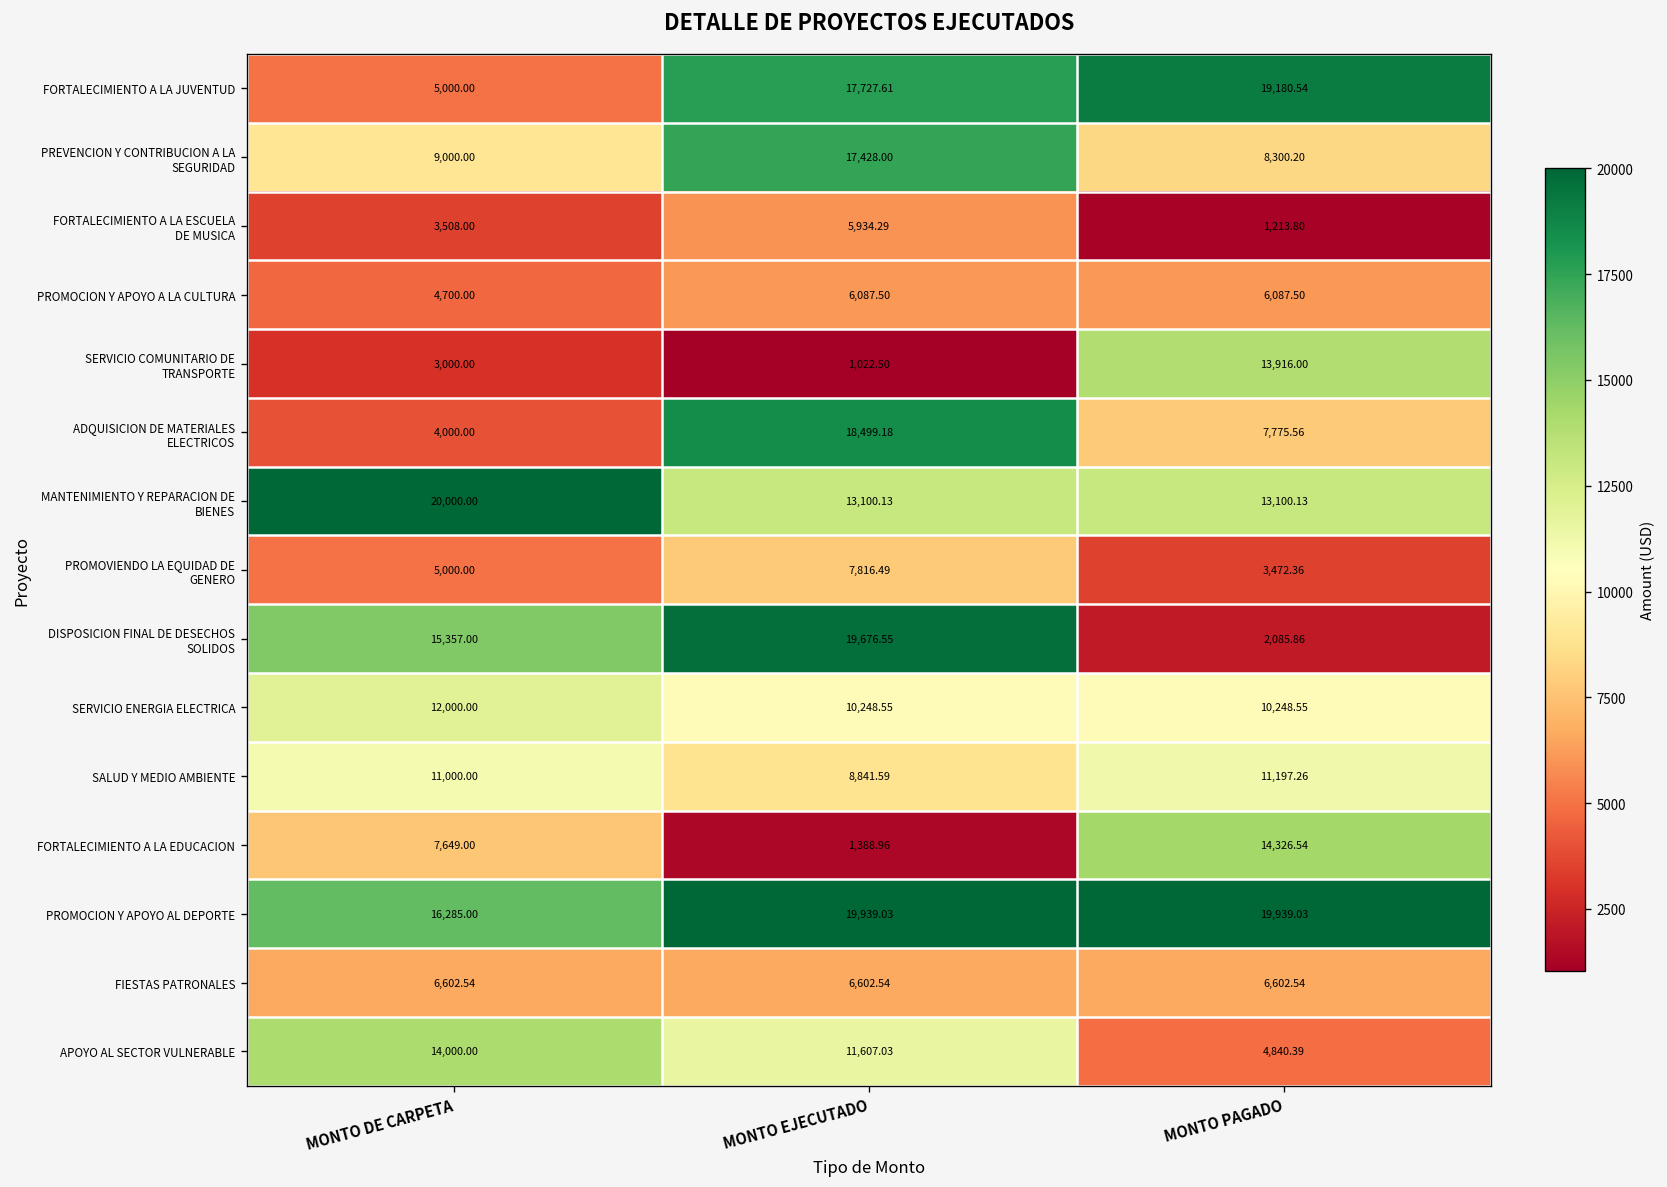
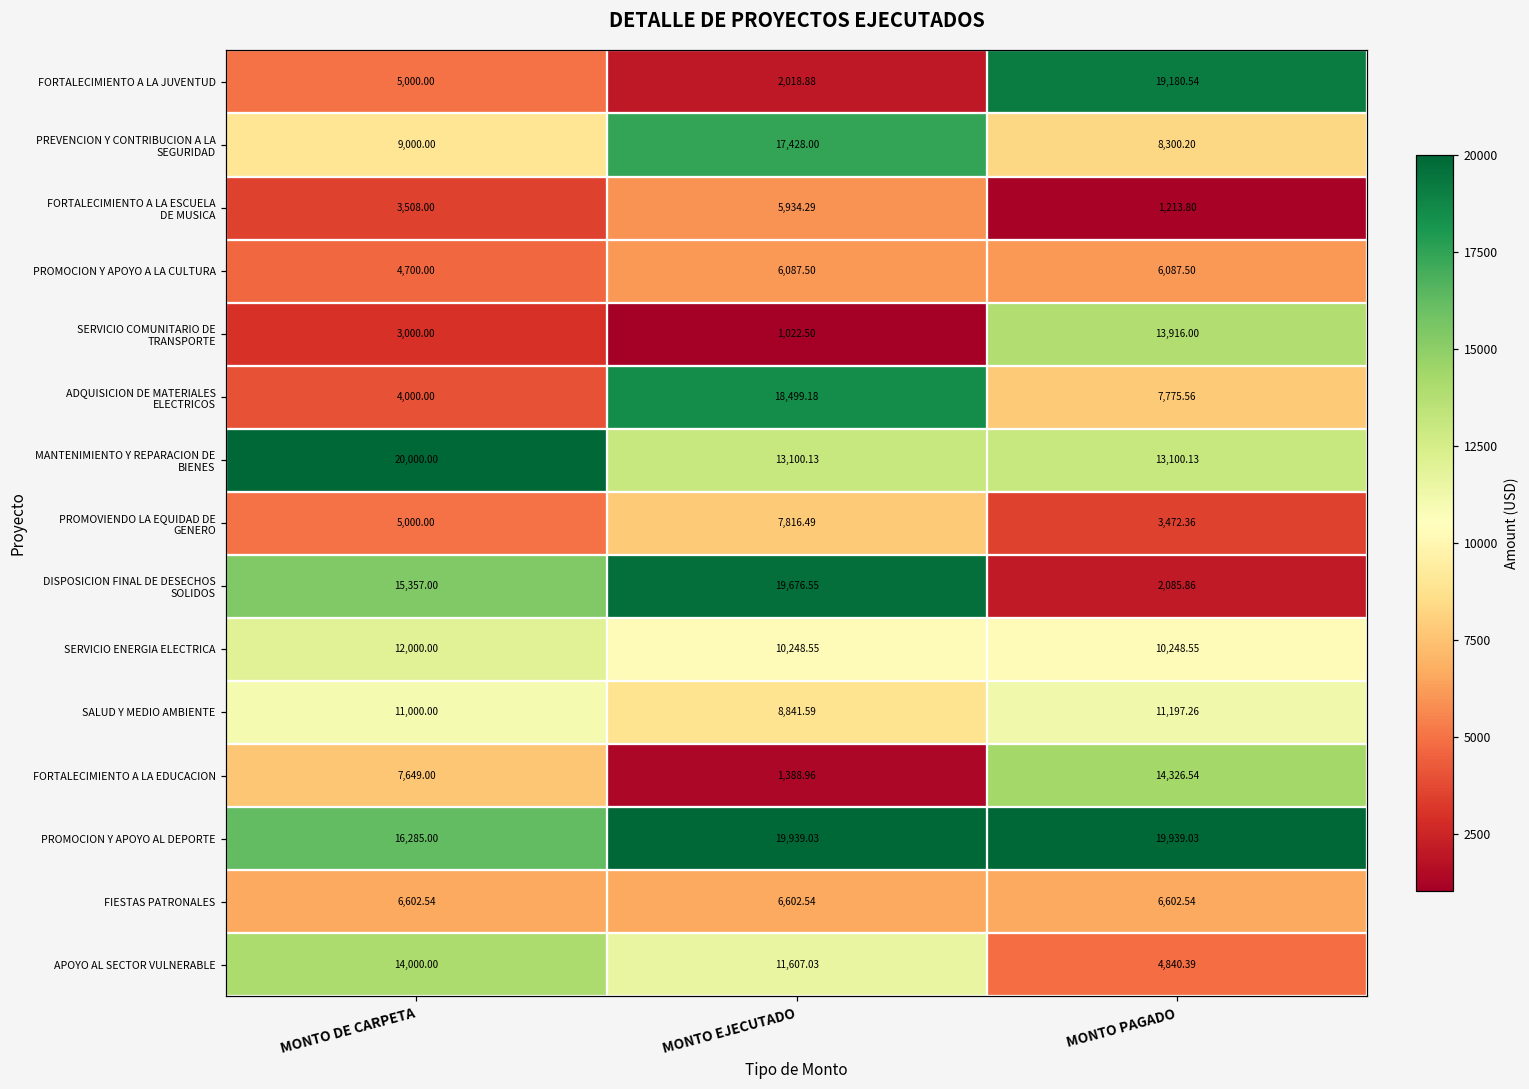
  {
    "FORTALECIMIENTO A LA JUVENTUD": {
      "MONTO DE CARPETA": "5,000.00",
-     "MONTO EJECUTADO": "17,727.61",
+     "MONTO EJECUTADO": "2,018.88",
      "MONTO PAGADO": "19,180.54"
    },
    "PREVENCION Y CONTRIBUCION A LA SEGURIDAD": {
      "MONTO DE CARPETA": "9,000.00",
      "MONTO EJECUTADO": "17,428.00",
      "MONTO PAGADO": "8,300.20"
    },
    "FORTALECIMIENTO A LA ESCUELA DE MUSICA": {
      "MONTO DE CARPETA": "3,508.00",
      "MONTO EJECUTADO": "5,934.29",
      "MONTO PAGADO": "1,213.80"
    },
    "PROMOCION Y APOYO A LA CULTURA": {
      "MONTO DE CARPETA": "4,700.00",
      "MONTO EJECUTADO": "6,087.50",
      "MONTO PAGADO": "6,087.50"
    },
    "SERVICIO COMUNITARIO DE TRANSPORTE": {
      "MONTO DE CARPETA": "3,000.00",
      "MONTO EJECUTADO": "1,022.50",
      "MONTO PAGADO": "13,916.00"
    },
    "ADQUISICION DE MATERIALES ELECTRICOS": {
      "MONTO DE CARPETA": "4,000.00",
      "MONTO EJECUTADO": "18,499.18",
      "MONTO PAGADO": "7,775.56"
    },
    "MANTENIMIENTO Y REPARACION DE BIENES": {
      "MONTO DE CARPETA": "20,000.00",
      "MONTO EJECUTADO": "13,100.13",
      "MONTO PAGADO": "13,100.13"
    },
    "PROMOVIENDO LA EQUIDAD DE GENERO": {
      "MONTO DE CARPETA": "5,000.00",
      "MONTO EJECUTADO": "7,816.49",
      "MONTO PAGADO": "3,472.36"
    },
    "DISPOSICION FINAL DE DESECHOS SOLIDOS": {
      "MONTO DE CARPETA": "15,357.00",
      "MONTO EJECUTADO": "19,676.55",
      "MONTO PAGADO": "2,085.86"
    },
    "SERVICIO ENERGIA ELECTRICA": {
      "MONTO DE CARPETA": "12,000.00",
      "MONTO EJECUTADO": "10,248.55",
      "MONTO PAGADO": "10,248.55"
    },
    "SALUD Y MEDIO AMBIENTE": {
      "MONTO DE CARPETA": "11,000.00",
      "MONTO EJECUTADO": "8,841.59",
      "MONTO PAGADO": "11,197.26"
    },
    "FORTALECIMIENTO A LA EDUCACION": {
      "MONTO DE CARPETA": "7,649.00",
      "MONTO EJECUTADO": "1,388.96",
      "MONTO PAGADO": "14,326.54"
    },
    "PROMOCION Y APOYO AL DEPORTE": {
      "MONTO DE CARPETA": "16,285.00",
      "MONTO EJECUTADO": "19,939.03",
      "MONTO PAGADO": "19,939.03"
    },
    "FIESTAS PATRONALES": {
      "MONTO DE CARPETA": "6,602.54",
      "MONTO EJECUTADO": "6,602.54",
      "MONTO PAGADO": "6,602.54"
    },
    "APOYO AL SECTOR VULNERABLE": {
      "MONTO DE CARPETA": "14,000.00",
      "MONTO EJECUTADO": "11,607.03",
      "MONTO PAGADO": "4,840.39"
    }
  }
